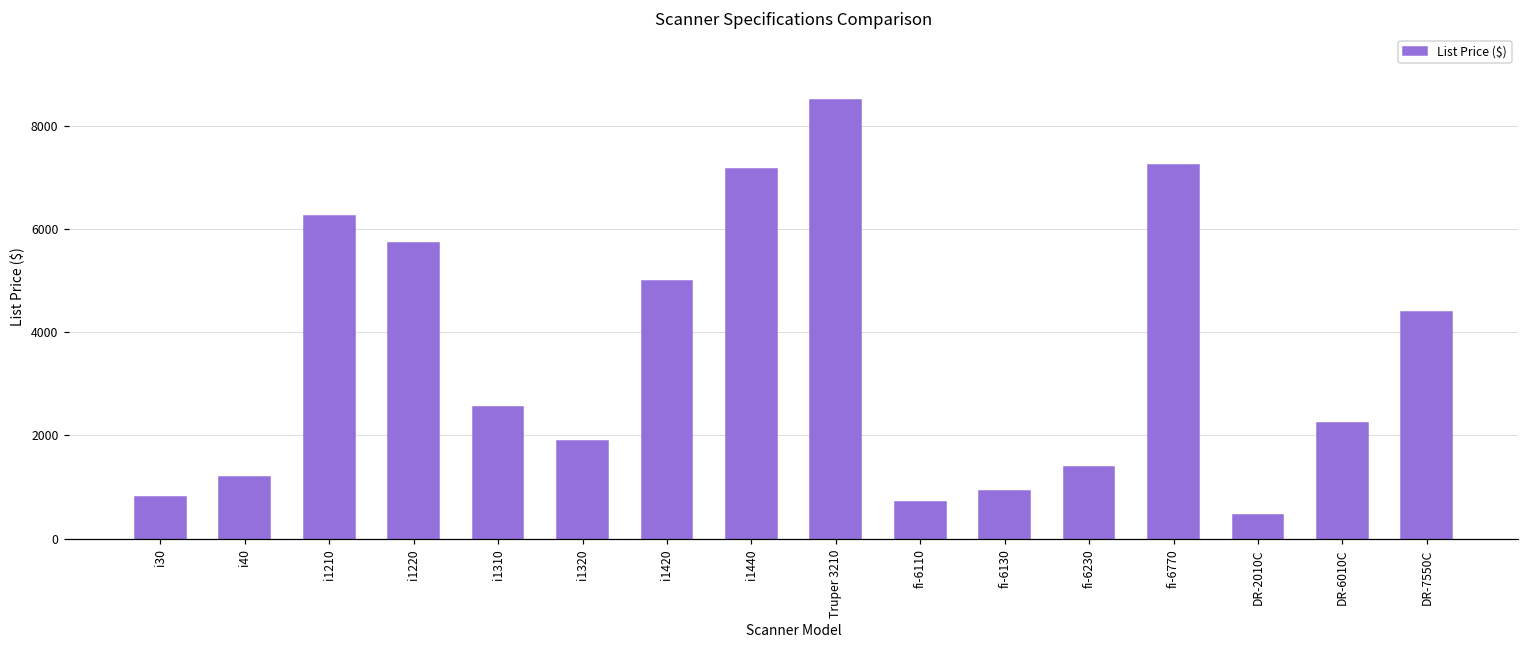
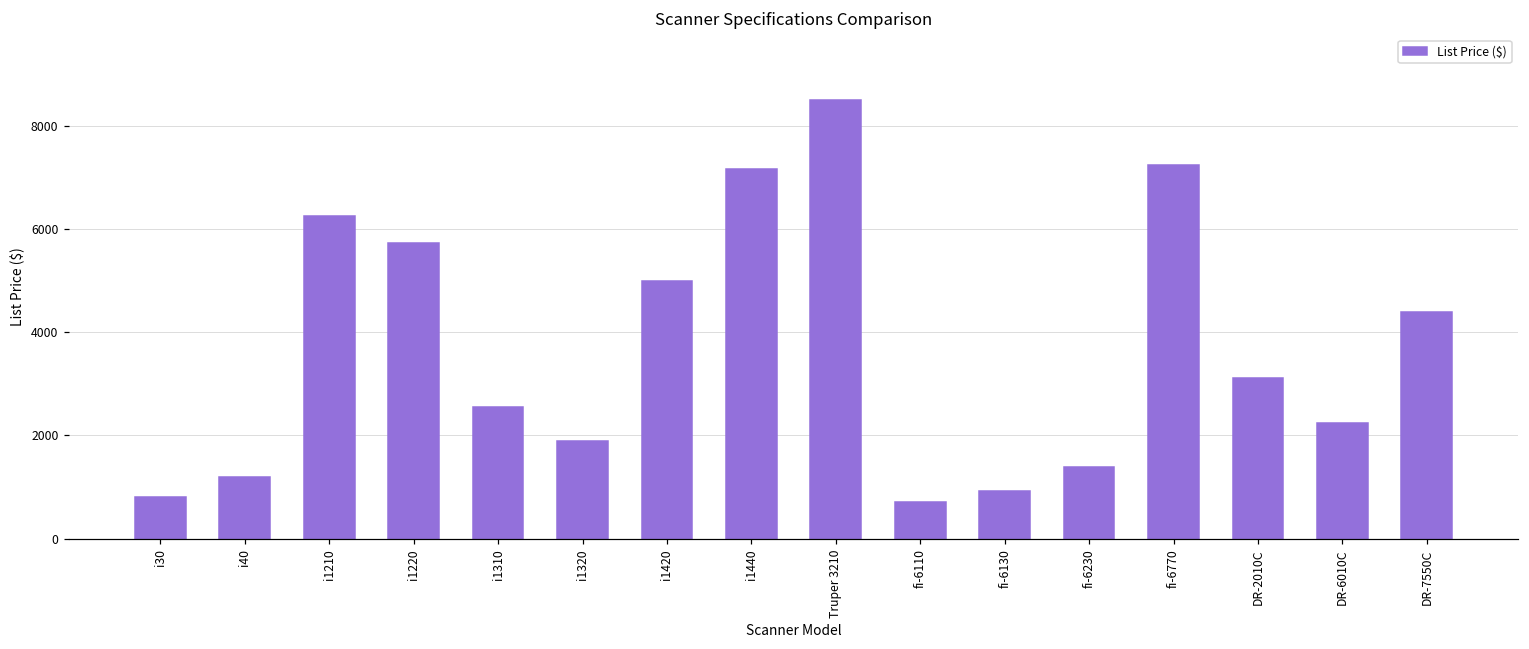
  {
    "i30": 800,
    "i40": 1200,
    "i1210": 6200,
    "i1220": 5700,
    "i1310": 2500,
    "i1320": 1900,
    "i1420": 5000,
    "i1440": 7200,
    "Truper 3210": 8500,
    "fi-6110": 700,
    "fi-6130": 900,
    "fi-6230": 1400,
    "fi-6770": 7200,
-   "DR-2010C": 500,
+   "DR-2010C": 3100,
    "DR-6010C": 2300,
    "DR-7550C": 4400
  }
